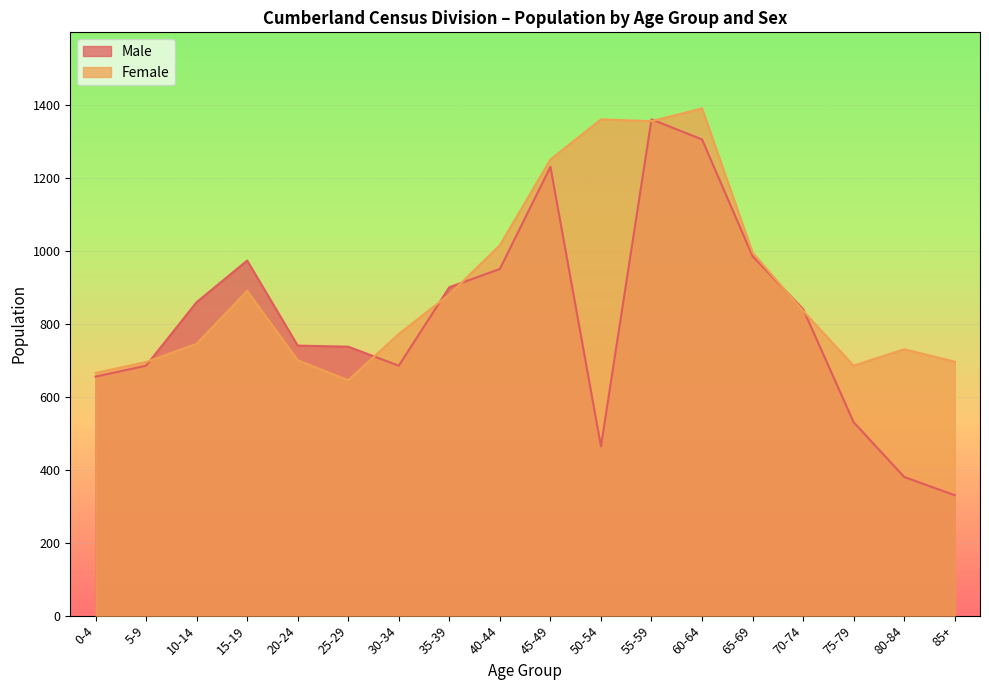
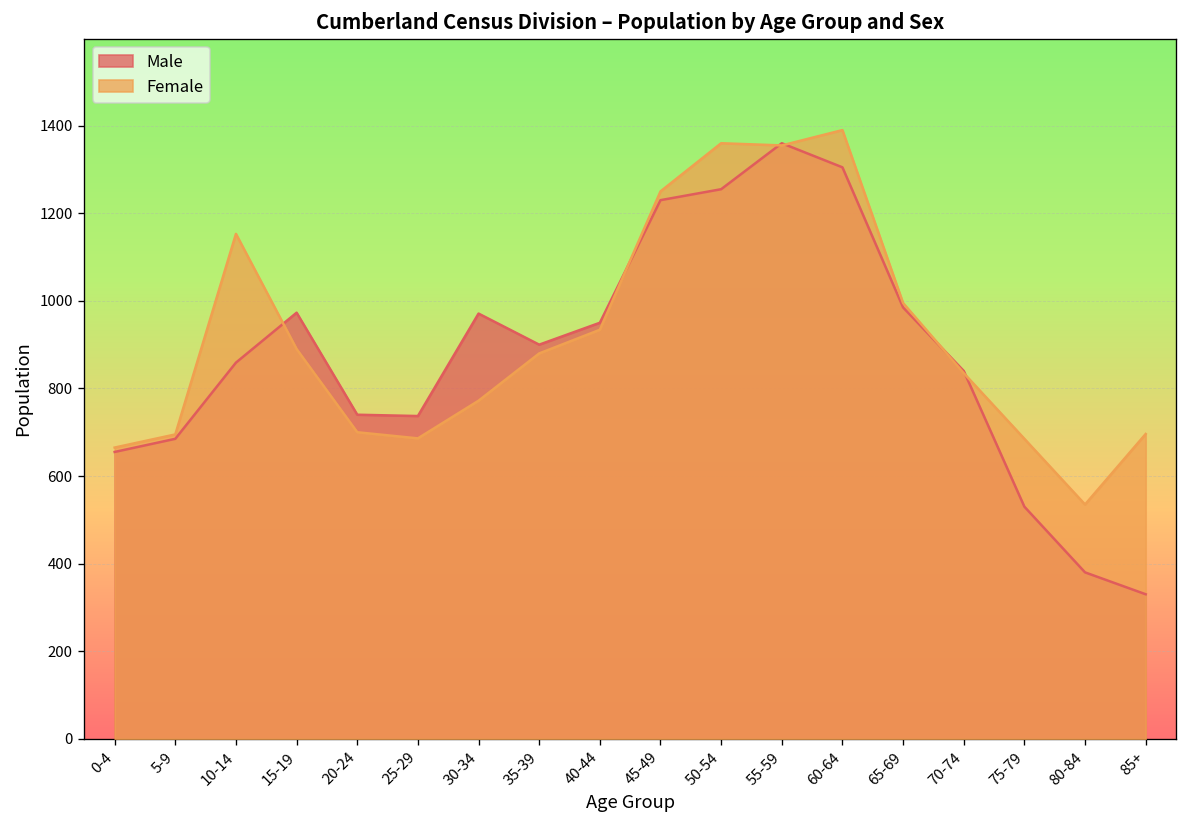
  {
    "Male": {
      "0-4": 660,
      "5-9": 690,
      "10-14": 860,
      "15-19": 970,
      "20-24": 740,
      "25-29": 740,
-     "30-34": 690,
+     "30-34": 970,
      "35-39": 900,
      "40-44": 950,
      "45-49": 1230,
-     "50-54": 460,
+     "50-54": 1260,
      "60-64": 1310,
      "65-69": 990,
      "75-79": 530,
      "80-84": 380,
      "85+": 330
    },
    "Female": {
      "0-4": 670,
      "5-9": 700,
-     "10-14": 750,
+     "10-14": 1150,
      "15-19": 890,
      "20-24": 700,
-     "25-29": 650,
+     "25-29": 690,
      "30-34": 770,
      "35-39": 880,
-     "40-44": 1020,
+     "40-44": 930,
      "45-49": 1250,
      "50-54": 1360,
      "60-64": 1390,
      "65-69": 1000,
      "75-79": 690,
-     "80-84": 730,
+     "80-84": 540,
      "85+": 700
    }
  }
